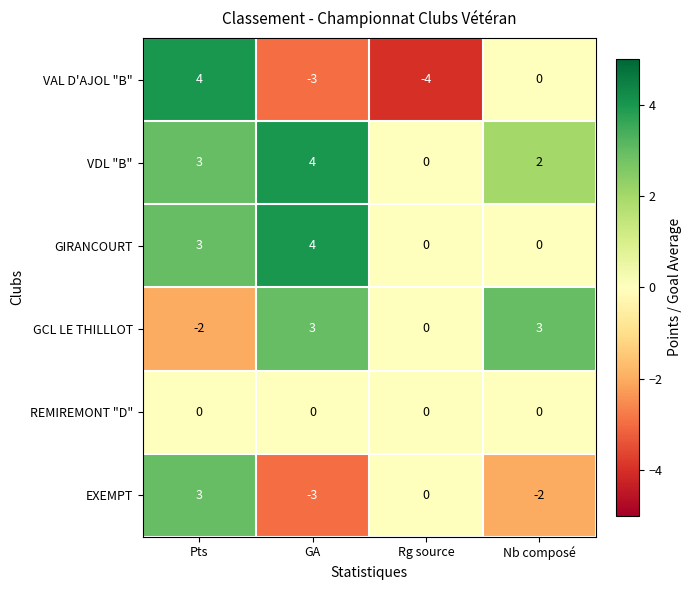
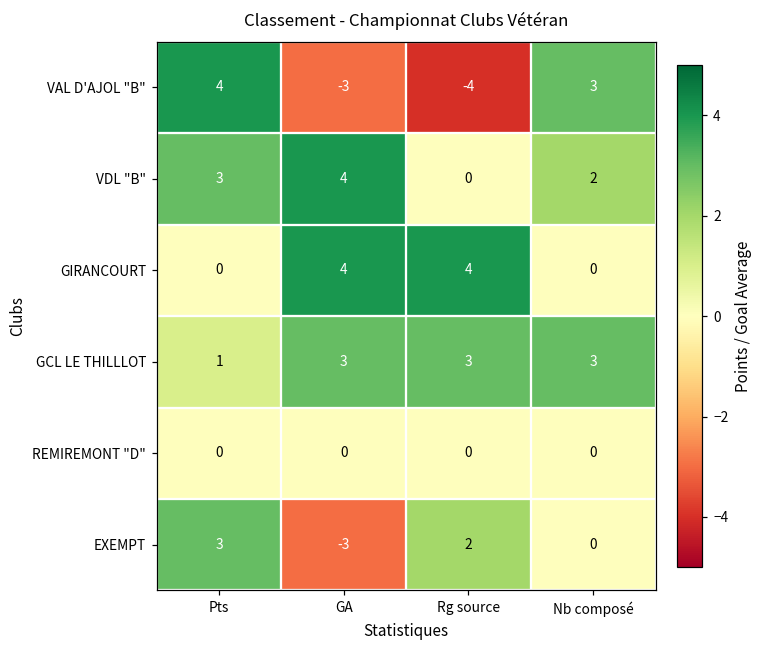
  {
    "VAL D'AJOL \"B\"": {
      "Pts": 4,
      "GA": -3,
      "Rg source": -4,
-     "Nb composé": 0
+     "Nb composé": 3
    },
    "VDL \"B\"": {
      "Pts": 3,
      "GA": 4,
      "Rg source": 0,
      "Nb composé": 2
    },
    "GIRANCOURT": {
-     "Pts": 3,
+     "Pts": 0,
      "GA": 4,
-     "Rg source": 0,
+     "Rg source": 4,
      "Nb composé": 0
    },
    "GCL LE THILLLOT": {
-     "Pts": -2,
+     "Pts": 1,
      "GA": 3,
-     "Rg source": 0,
+     "Rg source": 3,
      "Nb composé": 3
    },
    "REMIREMONT \"D\"": {
      "Pts": 0,
      "GA": 0,
      "Rg source": 0,
      "Nb composé": 0
    },
    "EXEMPT": {
      "Pts": 3,
      "GA": -3,
-     "Rg source": 0,
-     "Nb composé": -2
+     "Rg source": 2,
+     "Nb composé": 0
    }
  }
